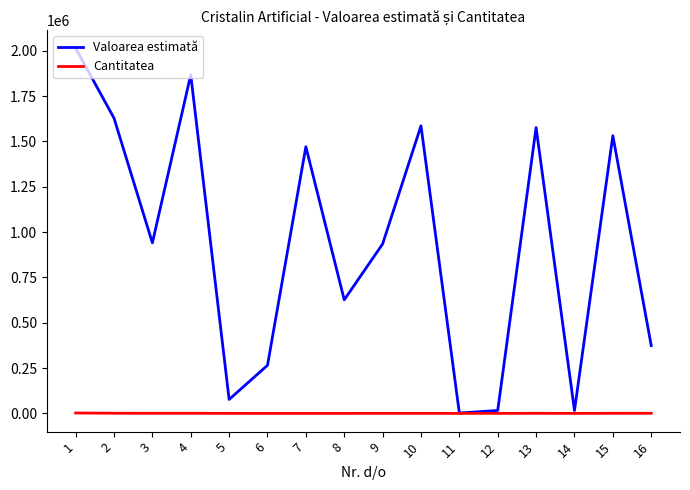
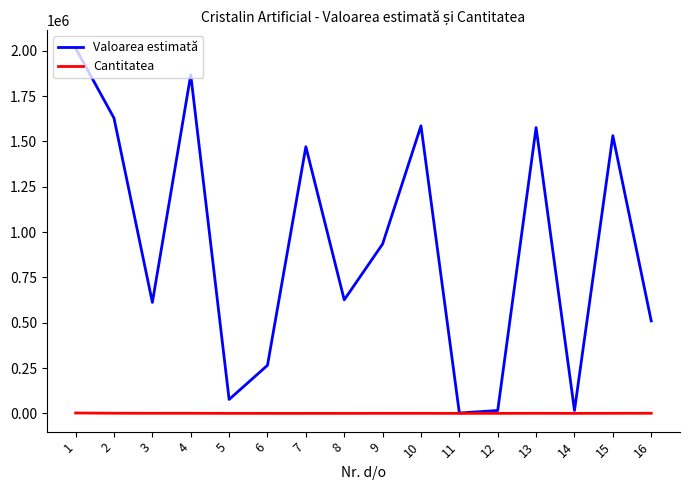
  {
    "Valoarea estimată": {
      "2": 1630000,
-     "3": 940000,
+     "3": 610000,
      "5": 80000,
      "6": 270000,
      "7": 1470000,
      "8": 630000,
      "9": 930000,
      "10": 1590000,
      "12": 20000,
      "13": 1580000,
      "14": 20000,
      "15": 1530000,
-     "16": 370000
+     "16": 510000
    },
    "Cantitatea": {
      "1": 0,
      "2": 0,
      "3": 0,
      "4": 0,
      "5": 0,
      "6": 0,
      "7": 0,
      "8": 0,
      "9": 0,
      "10": 0,
      "12": 0,
      "13": 0,
      "14": 0,
      "15": 0,
      "16": 0
    }
  }
